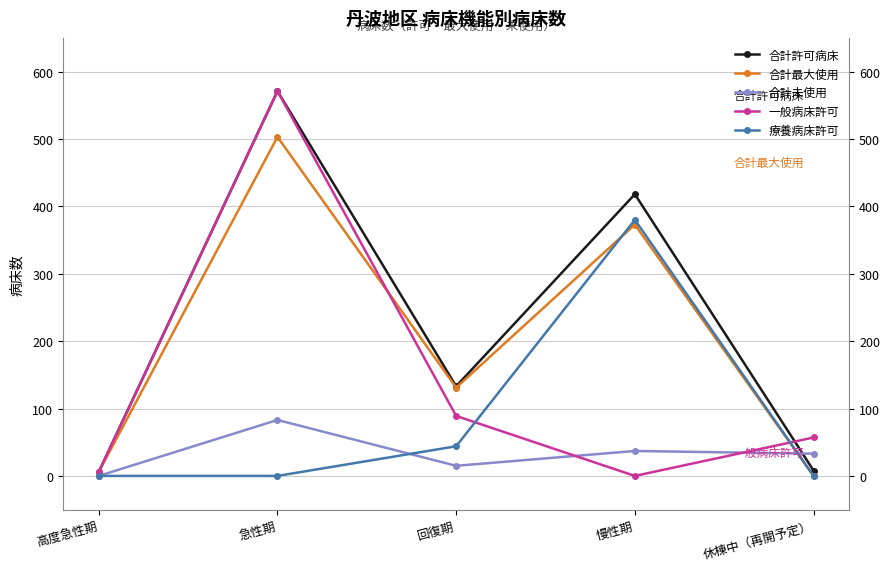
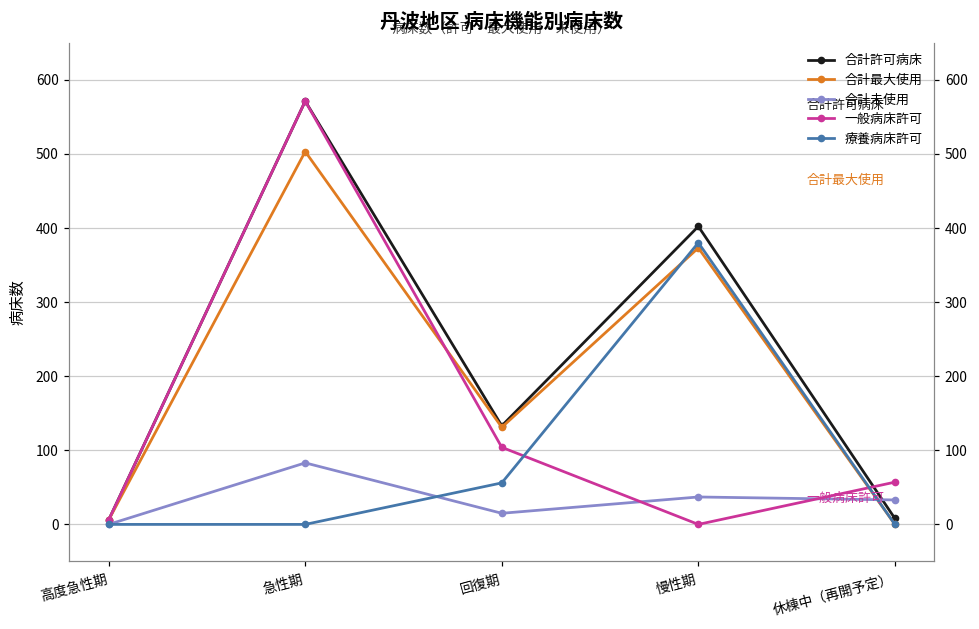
  {
    "合計許可病床": {
-     "慢性期": 420,
+     "慢性期": 400,
      "休棟中（再開予定）": 10
    },
    "合計最大使用": {
      "急性期": 500,
      "慢性期": 370
    },
    "合計未使用": {
      "急性期": 80,
      "回復期": 20,
      "慢性期": 40,
      "休棟中（再開予定）": 30
    },
    "一般病床許可": {
-     "回復期": 90,
+     "回復期": 100,
      "慢性期": 0,
      "休棟中（再開予定）": 60
    },
    "療養病床許可": {
      "急性期": 0,
-     "回復期": 40,
+     "回復期": 60,
      "慢性期": 380
    }
  }
